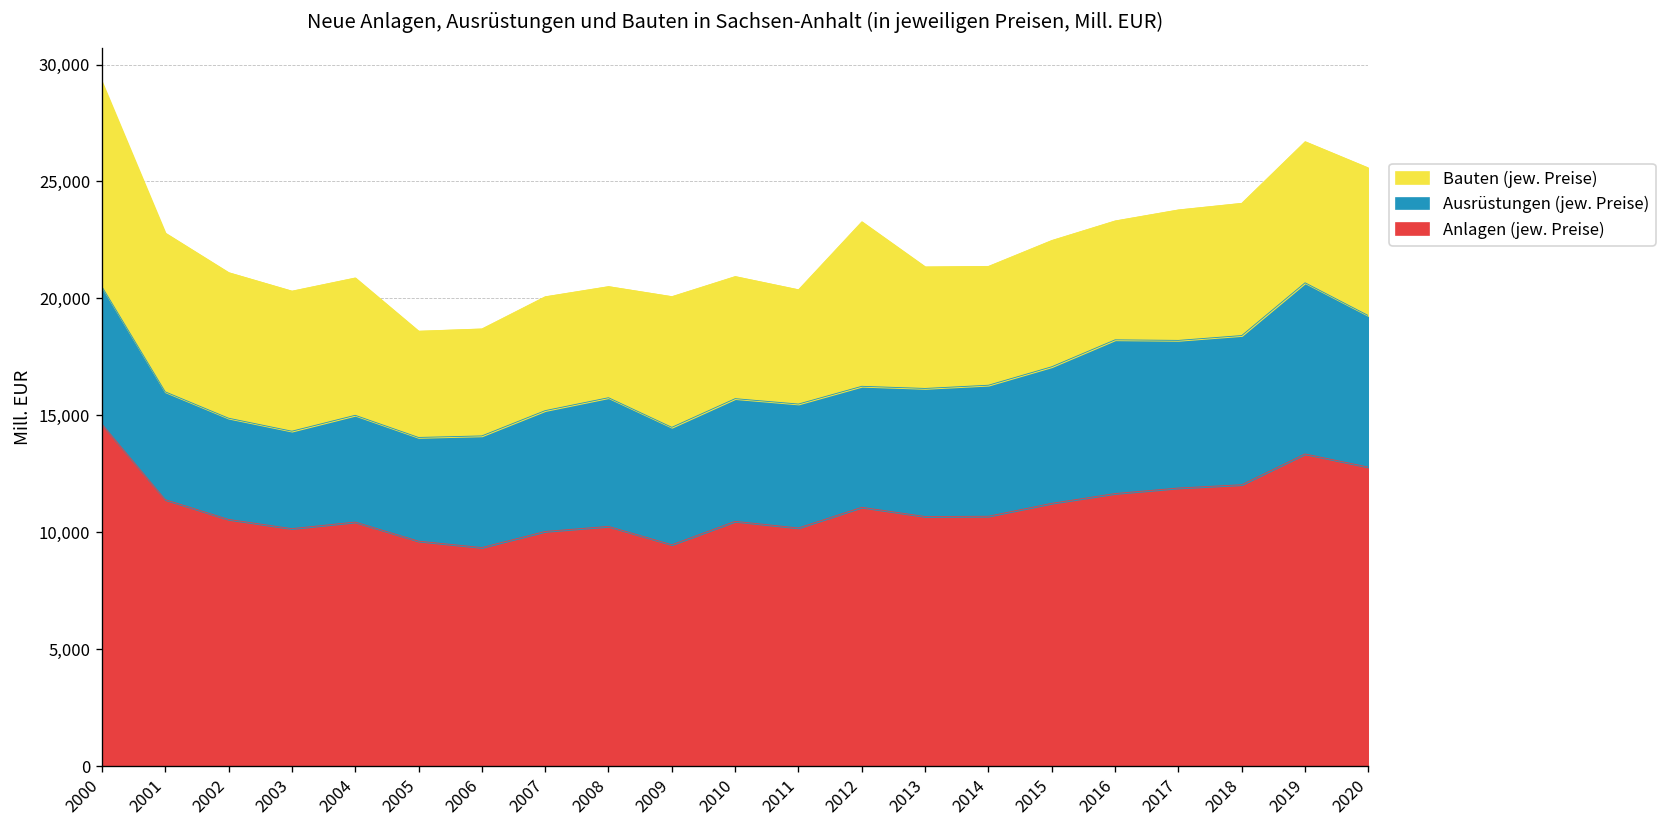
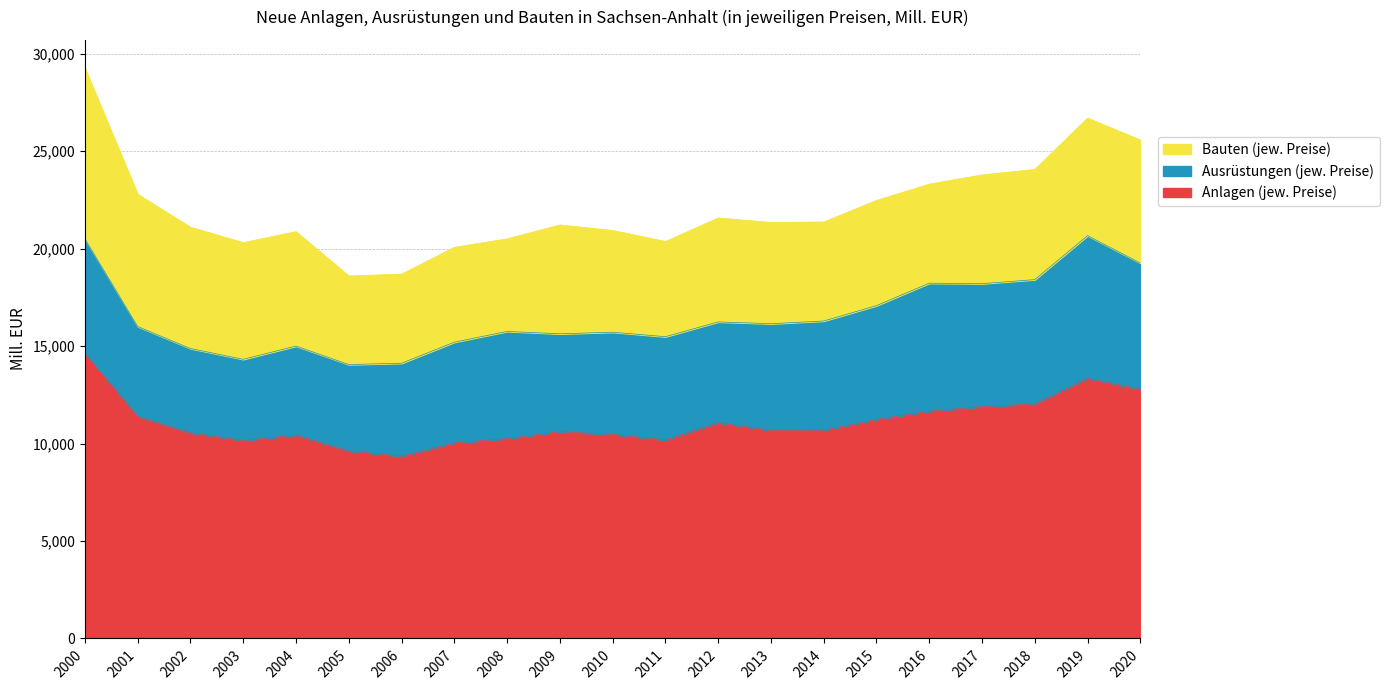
  {
    "Anlagen (jew. Preise)": {
      "2000": "14,600",
      "2001": "11,400",
      "2002": "10,600",
      "2003": "10,200",
      "2004": "10,400",
      "2005": "9,600",
      "2006": "9,300",
      "2007": "10,000",
      "2008": "10,300",
-     "2009": "9,500",
+     "2009": "10,600",
      "2010": "10,500",
      "2011": "10,200",
      "2012": "11,100",
      "2013": "10,700",
      "2014": "10,700",
      "2015": "11,200",
      "2016": "11,700",
      "2017": "11,900",
      "2018": "12,000",
      "2019": "13,300",
      "2020": "12,800"
    },
    "Ausrüstungen (jew. Preise)": {
      "2000": "20,500",
      "2001": "16,000",
      "2002": "14,900",
      "2003": "14,300",
      "2004": "15,000",
      "2005": "14,100",
      "2006": "14,100",
      "2007": "15,200",
      "2008": "15,800",
      "2010": "15,700",
      "2011": "15,500",
      "2012": "16,200",
      "2013": "16,200",
      "2014": "16,300",
      "2015": "17,100",
      "2016": "18,200",
      "2017": "18,200",
      "2018": "18,400",
      "2019": "20,700",
      "2020": "19,300"
    },
    "Bauten (jew. Preise)": {
      "2000": "8,700",
      "2001": "6,800",
      "2002": "6,200",
      "2003": "6,000",
      "2004": "5,900",
      "2005": "4,500",
      "2006": "4,600",
      "2007": "4,900",
      "2008": "4,800",
      "2009": "5,600",
      "2010": "5,200",
      "2011": "4,900",
-     "2012": "7,000",
+     "2012": "5,300",
      "2013": "5,200",
      "2014": "5,100",
      "2015": "5,400",
      "2016": "5,100",
      "2017": "5,600",
      "2018": "5,700",
      "2019": "6,000",
      "2020": "6,300"
    }
  }
